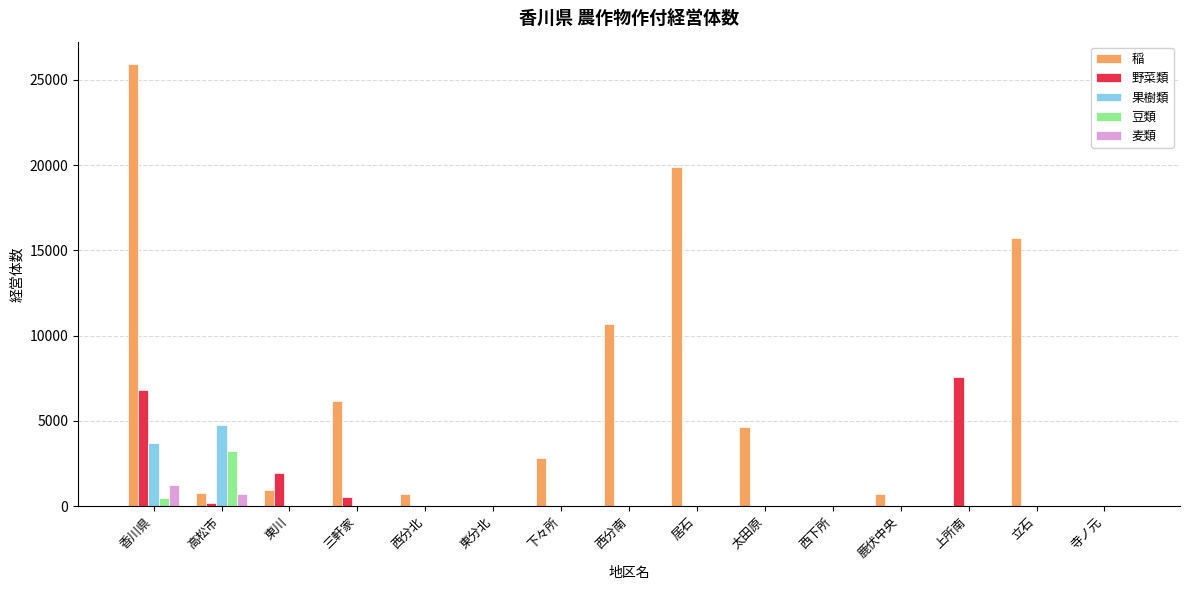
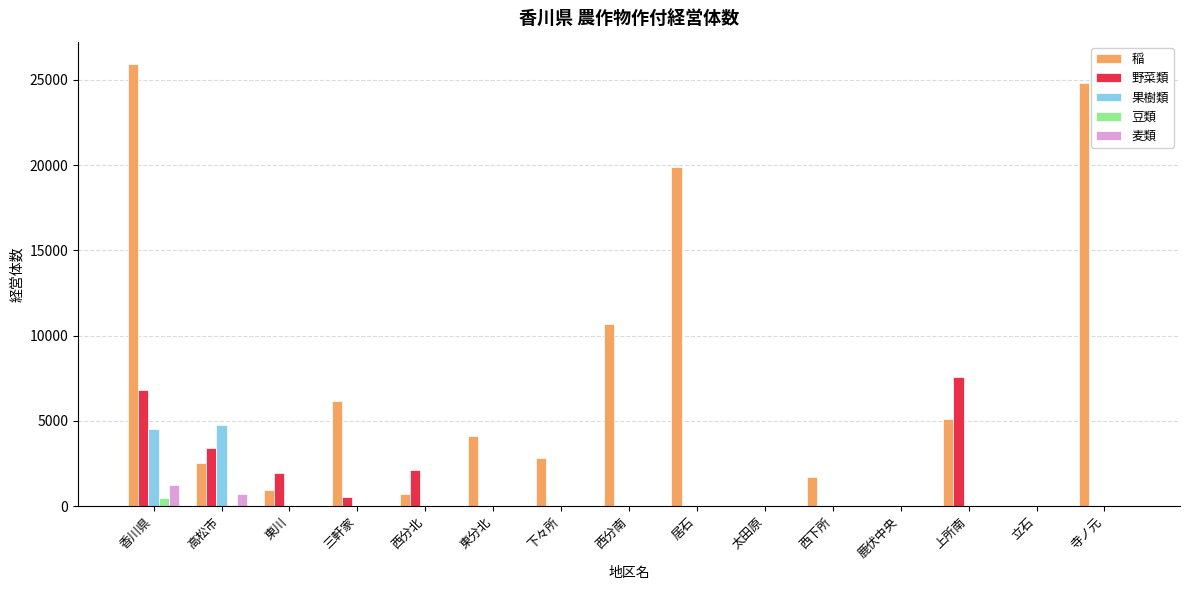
  {
    "稲": {
      "香川県": 26000,
-     "高松市": 800,
+     "高松市": 2500,
      "東川": 1000,
      "三軒家": 6200,
      "西分北": 700,
-     "東分北": 0,
+     "東分北": 4100,
      "下々所": 2800,
      "西分南": 10700,
      "居石": 19900,
-     "太田原": 4600,
-     "西下所": 0,
-     "鹿伏中央": 700,
-     "上所南": 0,
-     "立石": 15700,
-     "寺ノ元": 0
+     "太田原": 0,
+     "西下所": 1700,
+     "鹿伏中央": 0,
+     "上所南": 5100,
+     "立石": 0,
+     "寺ノ元": 24800
    },
    "野菜類": {
      "香川県": 6800,
-     "高松市": 200,
+     "高松市": 3400,
      "東川": 1900,
      "三軒家": 500,
-     "西分北": 0,
+     "西分北": 2100,
      "東分北": 0,
      "鹿伏中央": 0,
      "上所南": 7600
    },
    "果樹類": {
-     "香川県": 3700,
+     "香川県": 4500,
      "高松市": 4800,
      "東川": 0,
      "三軒家": 0,
      "西分北": 0,
      "東分北": 0,
      "下々所": 0,
      "西分南": 0,
      "居石": 0,
      "太田原": 0,
      "西下所": 0,
      "鹿伏中央": 0,
      "上所南": 0,
      "立石": 0,
      "寺ノ元": 0
    },
    "豆類": {
      "香川県": 500,
-     "高松市": 3200,
+     "高松市": 0,
      "東分北": 0,
      "下々所": 0,
      "居石": 0,
      "西下所": 0,
      "鹿伏中央": 0,
      "寺ノ元": 0
    },
    "麦類": {
      "香川県": 1300,
      "高松市": 700,
      "東川": 0,
      "西分北": 0,
      "東分北": 0,
      "下々所": 0,
      "西分南": 0,
      "居石": 0,
      "太田原": 0,
      "鹿伏中央": 0,
      "上所南": 0,
      "立石": 0,
      "寺ノ元": 0
    }
  }
